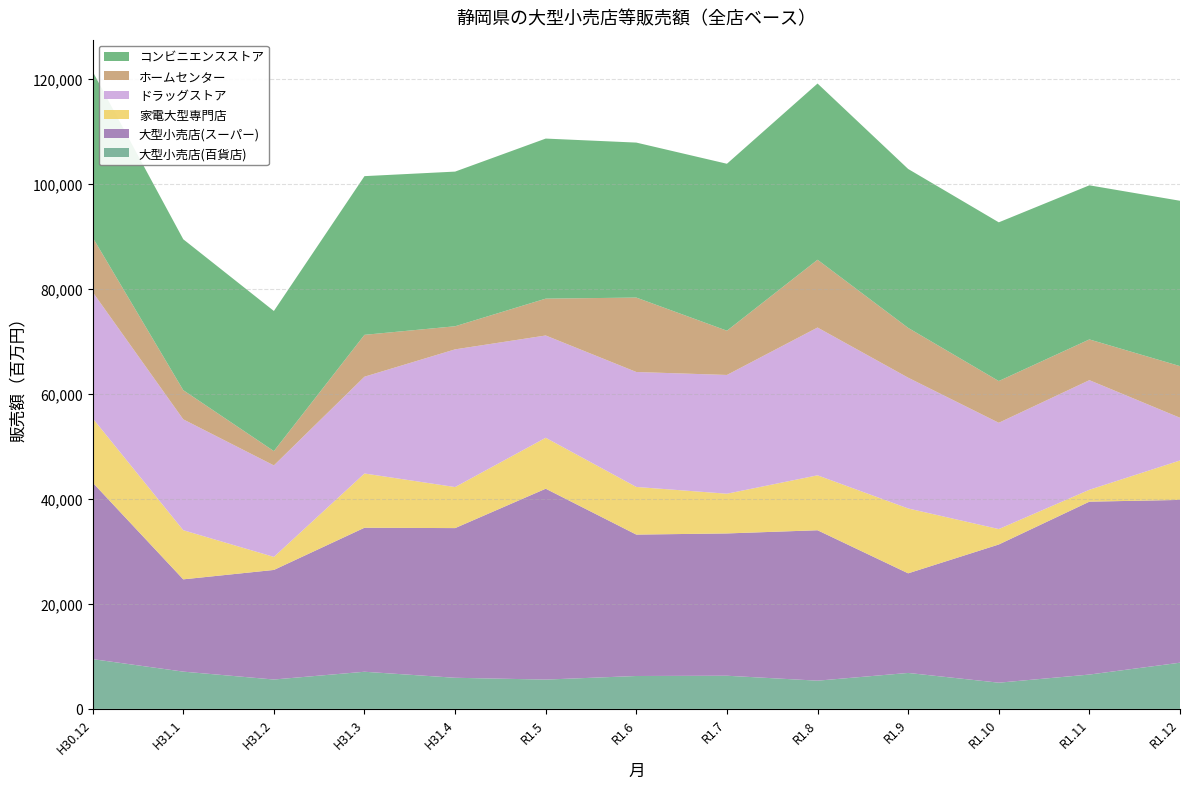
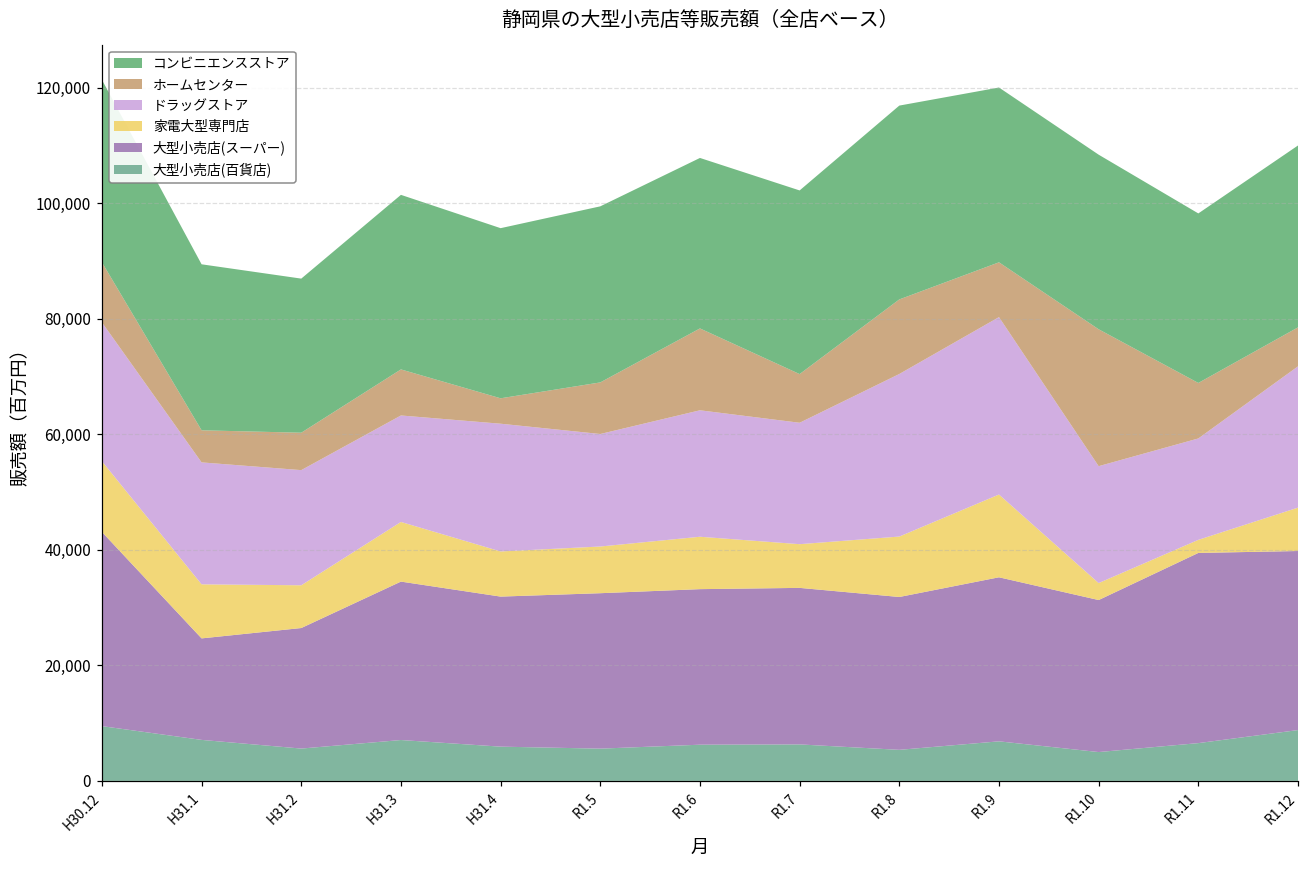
  {
    "大型小売店(スーパー)": {
      "H30.12": "34,000",
      "H31.1": "18,000",
      "H31.2": "21,000",
      "H31.3": "27,000",
-     "H31.4": "29,000",
-     "R1.5": "36,000",
+     "H31.4": "26,000",
+     "R1.5": "27,000",
      "R1.6": "27,000",
      "R1.7": "27,000",
-     "R1.8": "29,000",
-     "R1.9": "19,000",
+     "R1.8": "26,000",
+     "R1.9": "28,000",
      "R1.10": "26,000",
      "R1.11": "33,000",
      "R1.12": "31,000"
    },
    "家電大型専門店": {
      "H30.12": "12,000",
      "H31.1": "9,000",
-     "H31.2": "2,000",
+     "H31.2": "7,000",
      "H31.3": "10,000",
      "H31.4": "8,000",
-     "R1.5": "10,000",
+     "R1.5": "8,000",
      "R1.6": "9,000",
      "R1.7": "8,000",
      "R1.8": "10,000",
-     "R1.9": "12,000",
+     "R1.9": "14,000",
      "R1.10": "3,000",
      "R1.11": "2,000",
      "R1.12": "8,000"
    },
    "ドラッグストア": {
      "H30.12": "24,000",
      "H31.1": "21,000",
-     "H31.2": "17,000",
+     "H31.2": "20,000",
      "H31.3": "18,000",
-     "H31.4": "26,000",
+     "H31.4": "22,000",
      "R1.5": "19,000",
      "R1.6": "22,000",
-     "R1.7": "23,000",
+     "R1.7": "21,000",
      "R1.8": "28,000",
-     "R1.9": "25,000",
+     "R1.9": "31,000",
      "R1.10": "20,000",
-     "R1.11": "21,000",
-     "R1.12": "8,000"
+     "R1.11": "18,000",
+     "R1.12": "24,000"
    },
    "ホームセンター": {
      "H30.12": "10,000",
      "H31.1": "6,000",
-     "H31.2": "3,000",
+     "H31.2": "6,000",
      "H31.3": "8,000",
      "H31.4": "4,000",
-     "R1.5": "7,000",
+     "R1.5": "9,000",
      "R1.6": "14,000",
      "R1.7": "8,000",
      "R1.8": "13,000",
      "R1.9": "9,000",
-     "R1.10": "8,000",
-     "R1.11": "8,000",
-     "R1.12": "10,000"
+     "R1.10": "24,000",
+     "R1.11": "10,000",
+     "R1.12": "7,000"
    }
  }
